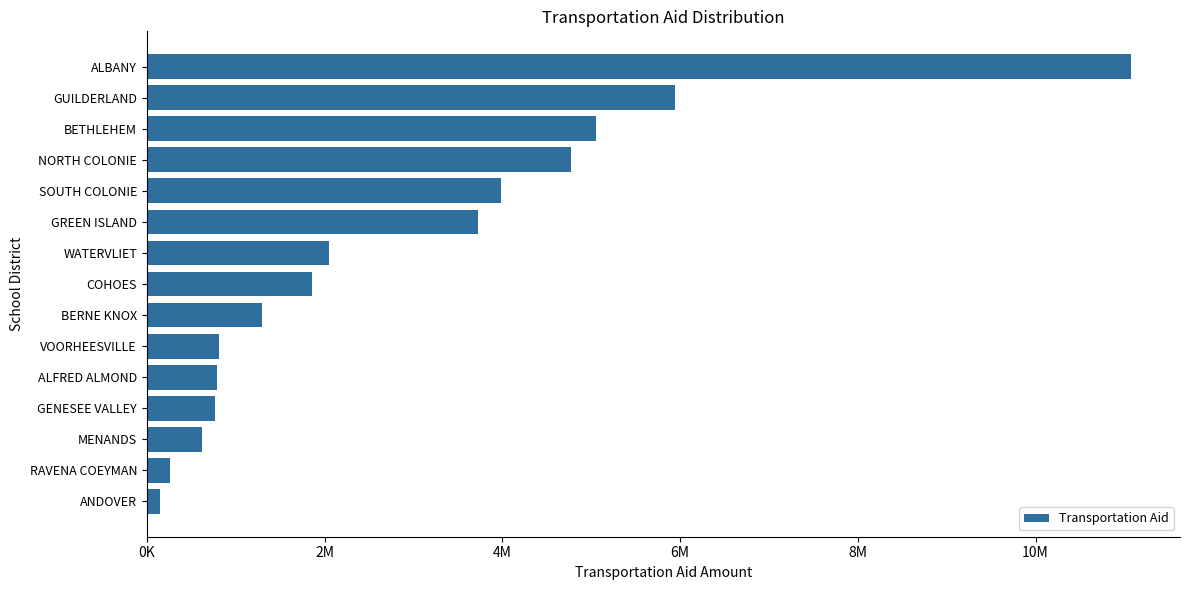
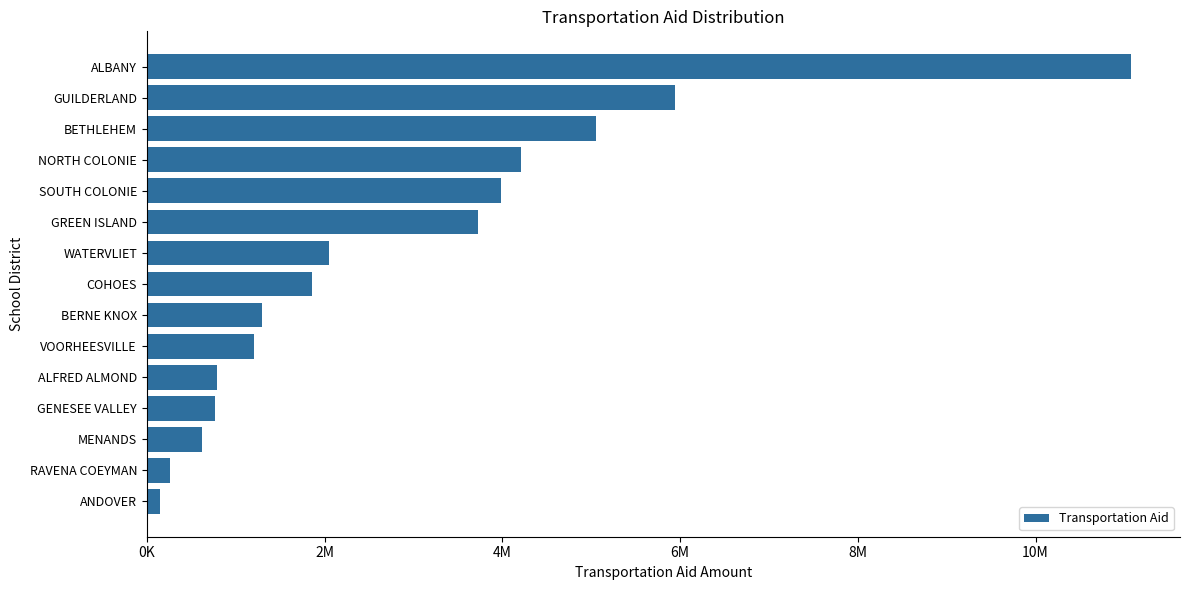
  {
    "ALBANY": 11100000,
    "GUILDERLAND": 5900000,
    "BETHLEHEM": 5100000,
-   "NORTH COLONIE": 4800000,
+   "NORTH COLONIE": 4200000,
    "SOUTH COLONIE": 4000000,
    "GREEN ISLAND": 3700000,
    "WATERVLIET": 2000000,
    "COHOES": 1900000,
    "BERNE KNOX": 1300000,
-   "VOORHEESVILLE": 800000,
+   "VOORHEESVILLE": 1200000,
    "ALFRED ALMOND": 800000,
    "GENESEE VALLEY": 800000,
    "MENANDS": 600000,
    "RAVENA COEYMAN": 300000,
    "ANDOVER": 100000
  }
